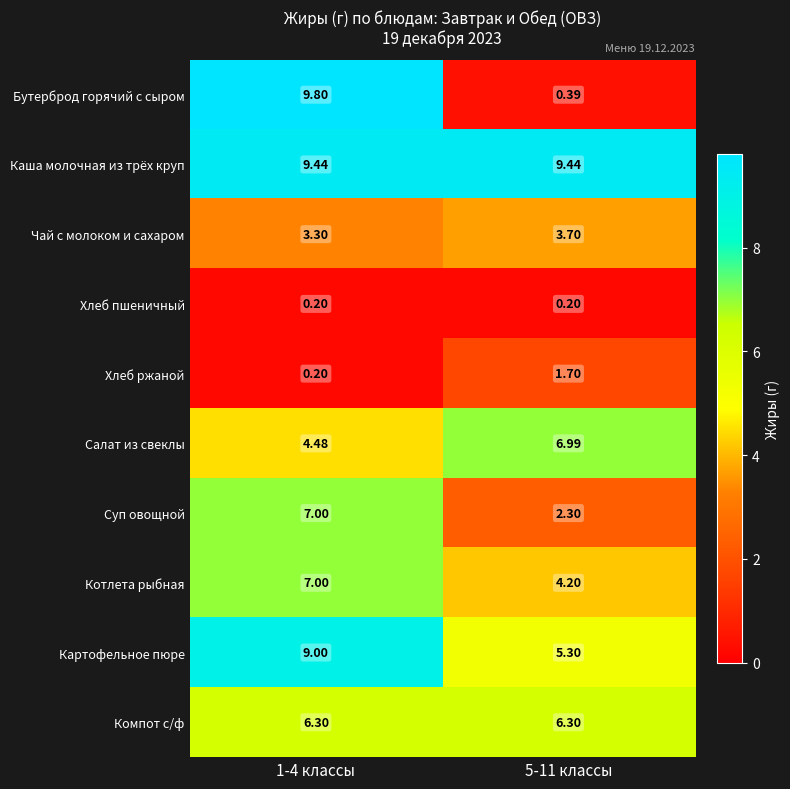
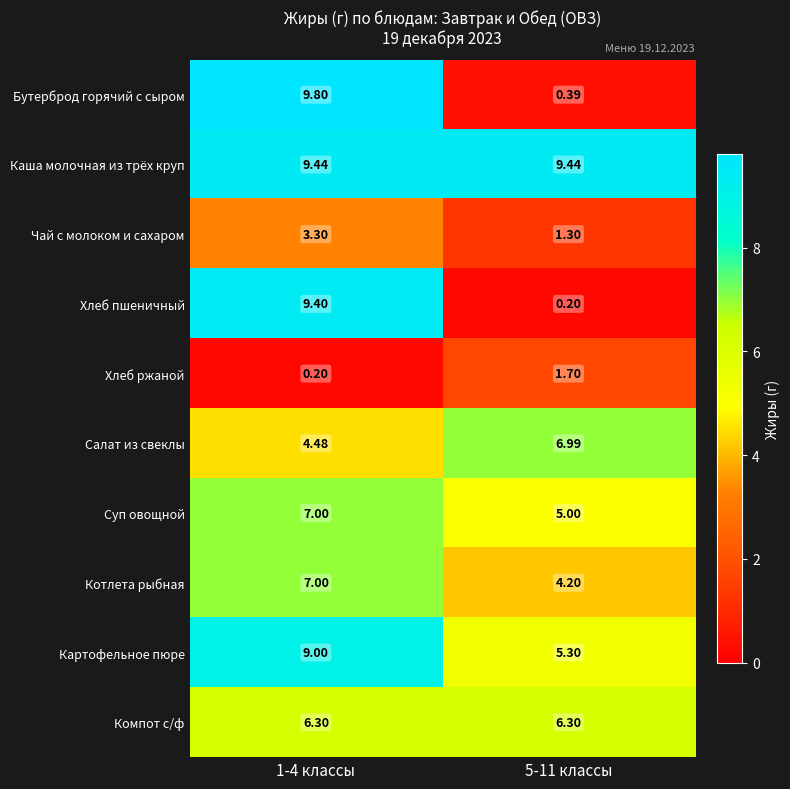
  {
    "Чай с молоком и сахаром": {
-     "5-11 классы": 3.70
+     "5-11 классы": 1.30
    },
    "Хлеб пшеничный": {
-     "1-4 классы": 0.20
+     "1-4 классы": 9.40
    },
    "Суп овощной": {
-     "5-11 классы": 2.30
+     "5-11 классы": 5.00
    }
  }
